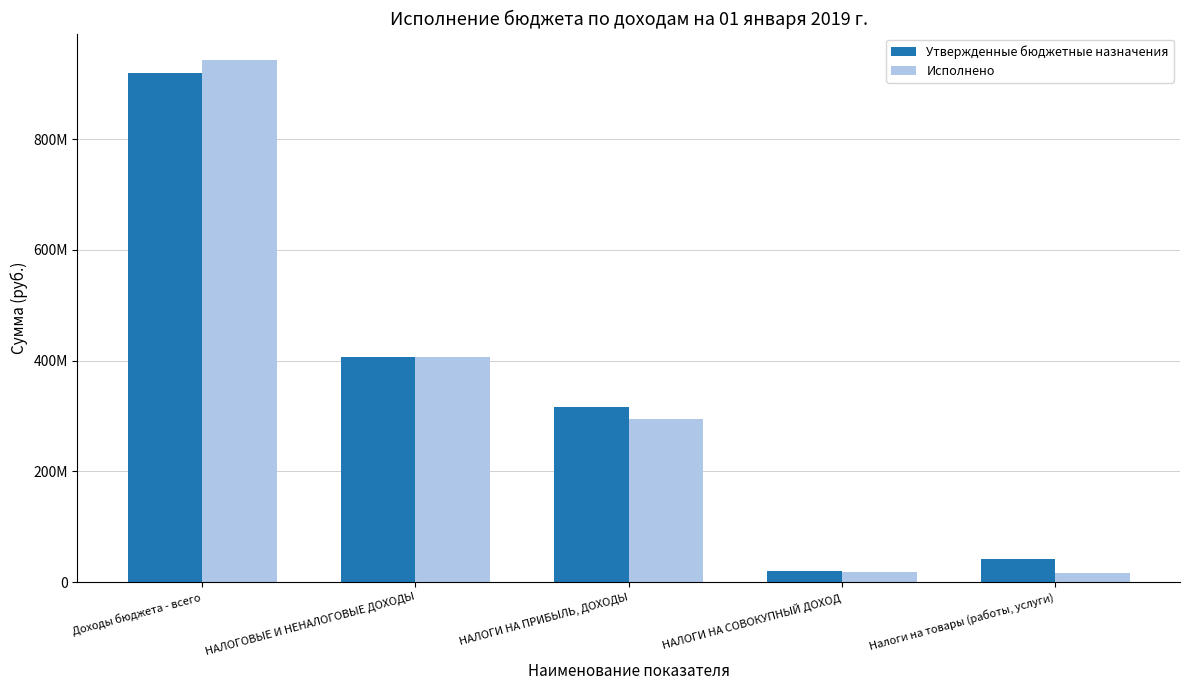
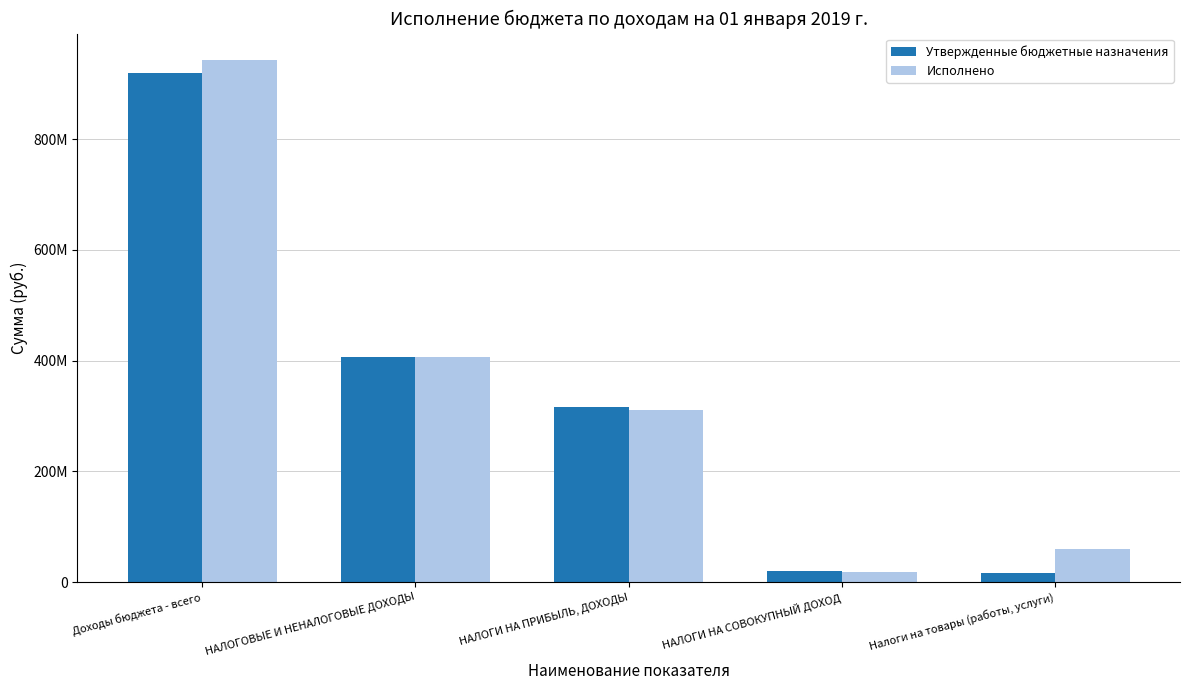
  {
    "Утвержденные бюджетные назначения": {
      "Доходы бюджета - всего": 920000000,
      "НАЛОГОВЫЕ И НЕНАЛОГОВЫЕ ДОХОДЫ": 410000000,
      "НАЛОГИ НА ПРИБЫЛЬ, ДОХОДЫ": 320000000,
      "НАЛОГИ НА СОВОКУПНЫЙ ДОХОД": 20000000,
-     "Налоги на товары (работы, услуги)": 40000000
+     "Налоги на товары (работы, услуги)": 20000000
    },
    "Исполнено": {
      "Доходы бюджета - всего": 940000000,
      "НАЛОГОВЫЕ И НЕНАЛОГОВЫЕ ДОХОДЫ": 410000000,
-     "НАЛОГИ НА ПРИБЫЛЬ, ДОХОДЫ": 290000000,
+     "НАЛОГИ НА ПРИБЫЛЬ, ДОХОДЫ": 310000000,
      "НАЛОГИ НА СОВОКУПНЫЙ ДОХОД": 20000000,
-     "Налоги на товары (работы, услуги)": 20000000
+     "Налоги на товары (работы, услуги)": 60000000
    }
  }
